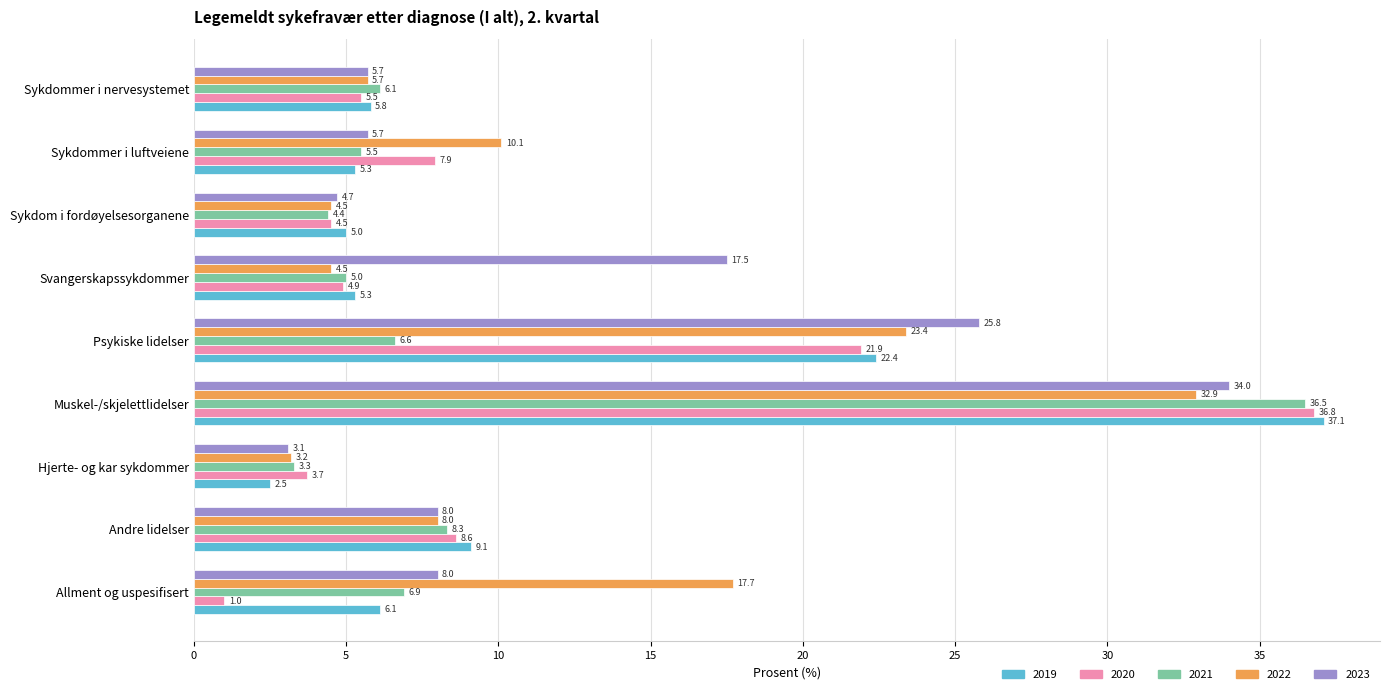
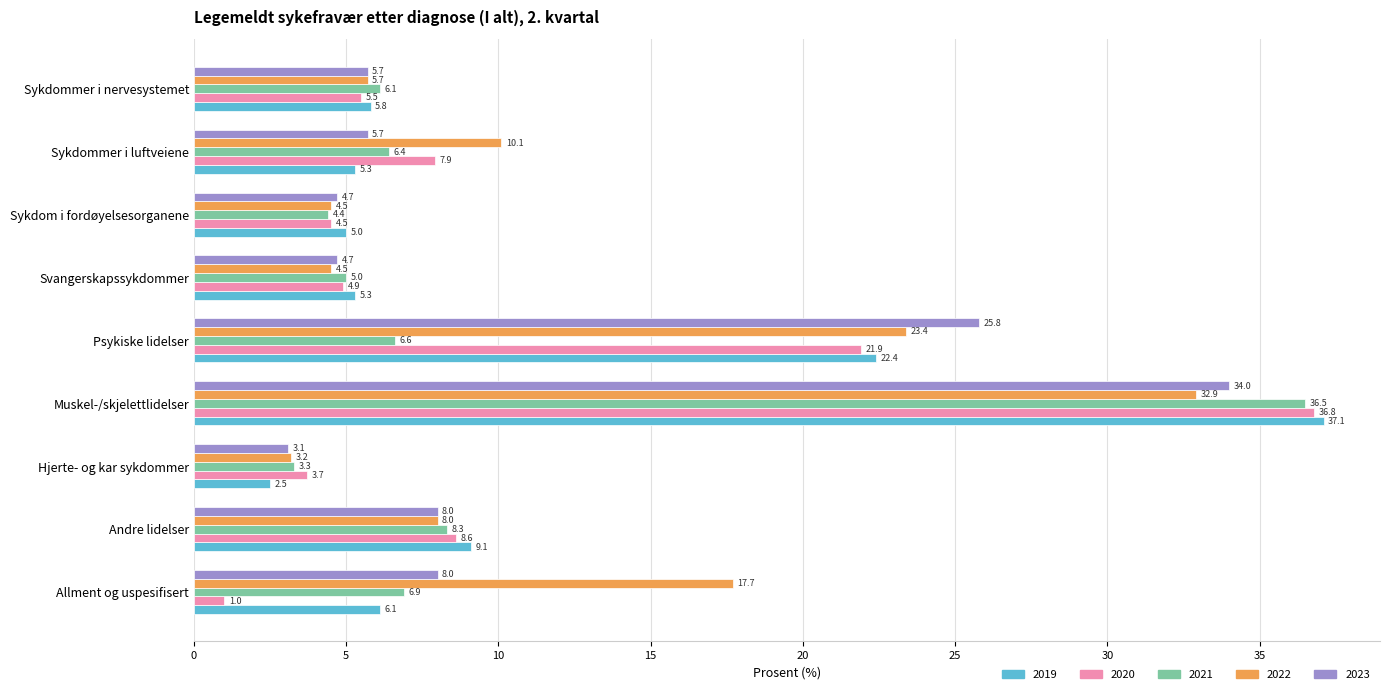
  {
    "2019": {
      "Sykdommer i nervesystemet": 5.8,
      "Sykdommer i luftveiene": 5.3,
      "Sykdom i fordøyelsesorganene": 5.0,
      "Svangerskapssykdommer": 5.3,
      "Psykiske lidelser": 22.4,
      "Muskel-/skjelettlidelser": 37.1,
      "Hjerte- og kar sykdommer": 2.5,
      "Andre lidelser": 9.1,
      "Allment og uspesifisert": 6.1
    },
    "2020": {
      "Sykdommer i nervesystemet": 5.5,
      "Sykdommer i luftveiene": 7.9,
      "Sykdom i fordøyelsesorganene": 4.5,
      "Svangerskapssykdommer": 4.9,
      "Psykiske lidelser": 21.9,
      "Muskel-/skjelettlidelser": 36.8,
      "Hjerte- og kar sykdommer": 3.7,
      "Andre lidelser": 8.6,
      "Allment og uspesifisert": 1.0
    },
    "2021": {
      "Sykdommer i nervesystemet": 6.1,
-     "Sykdommer i luftveiene": 5.5,
+     "Sykdommer i luftveiene": 6.4,
      "Sykdom i fordøyelsesorganene": 4.4,
      "Svangerskapssykdommer": 5.0,
      "Psykiske lidelser": 6.6,
      "Muskel-/skjelettlidelser": 36.5,
      "Hjerte- og kar sykdommer": 3.3,
      "Andre lidelser": 8.3,
      "Allment og uspesifisert": 6.9
    },
    "2022": {
      "Sykdommer i nervesystemet": 5.7,
      "Sykdommer i luftveiene": 10.1,
      "Sykdom i fordøyelsesorganene": 4.5,
      "Svangerskapssykdommer": 4.5,
      "Psykiske lidelser": 23.4,
      "Muskel-/skjelettlidelser": 32.9,
      "Hjerte- og kar sykdommer": 3.2,
      "Andre lidelser": 8.0,
      "Allment og uspesifisert": 17.7
    },
    "2023": {
      "Sykdommer i nervesystemet": 5.7,
      "Sykdommer i luftveiene": 5.7,
      "Sykdom i fordøyelsesorganene": 4.7,
-     "Svangerskapssykdommer": 17.5,
+     "Svangerskapssykdommer": 4.7,
      "Psykiske lidelser": 25.8,
      "Muskel-/skjelettlidelser": 34.0,
      "Hjerte- og kar sykdommer": 3.1,
      "Andre lidelser": 8.0,
      "Allment og uspesifisert": 8.0
    }
  }
